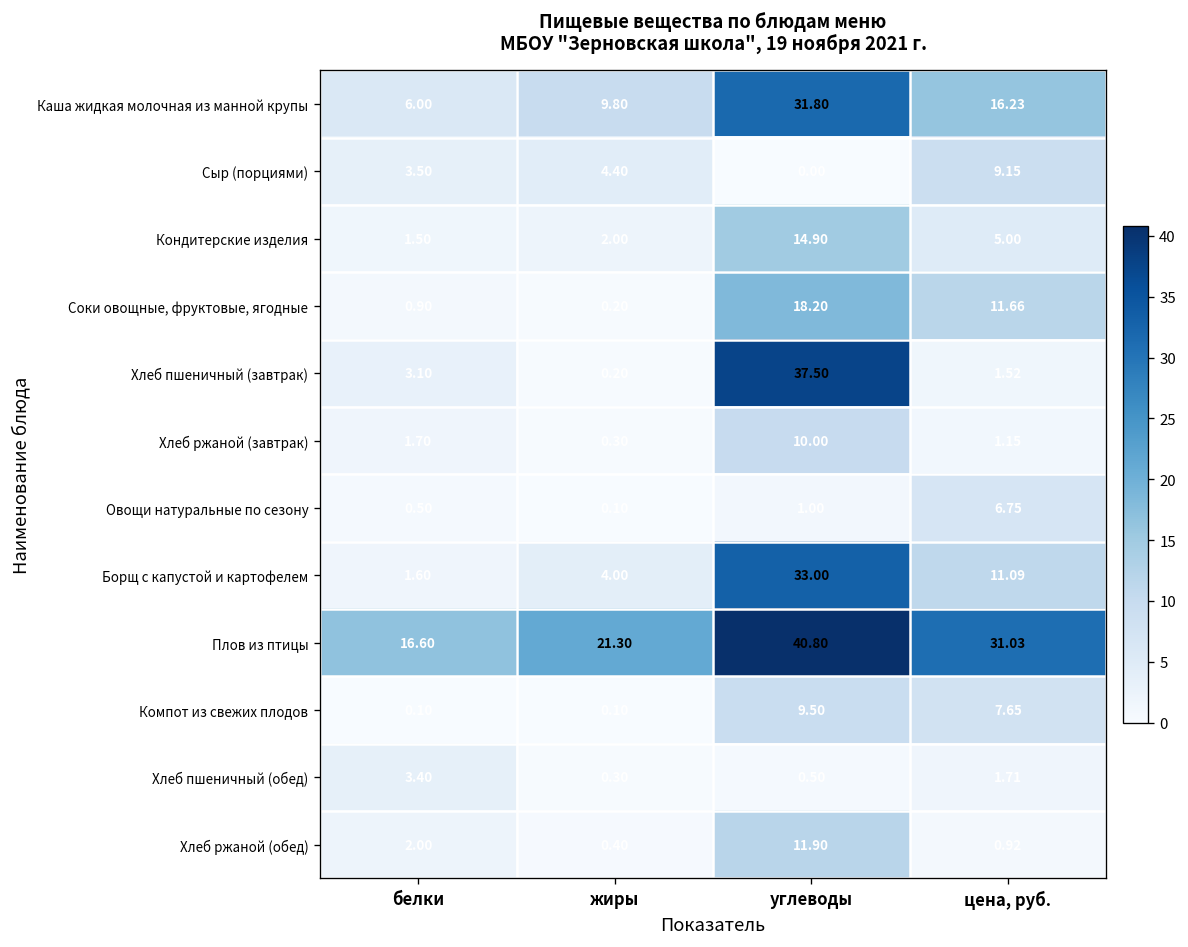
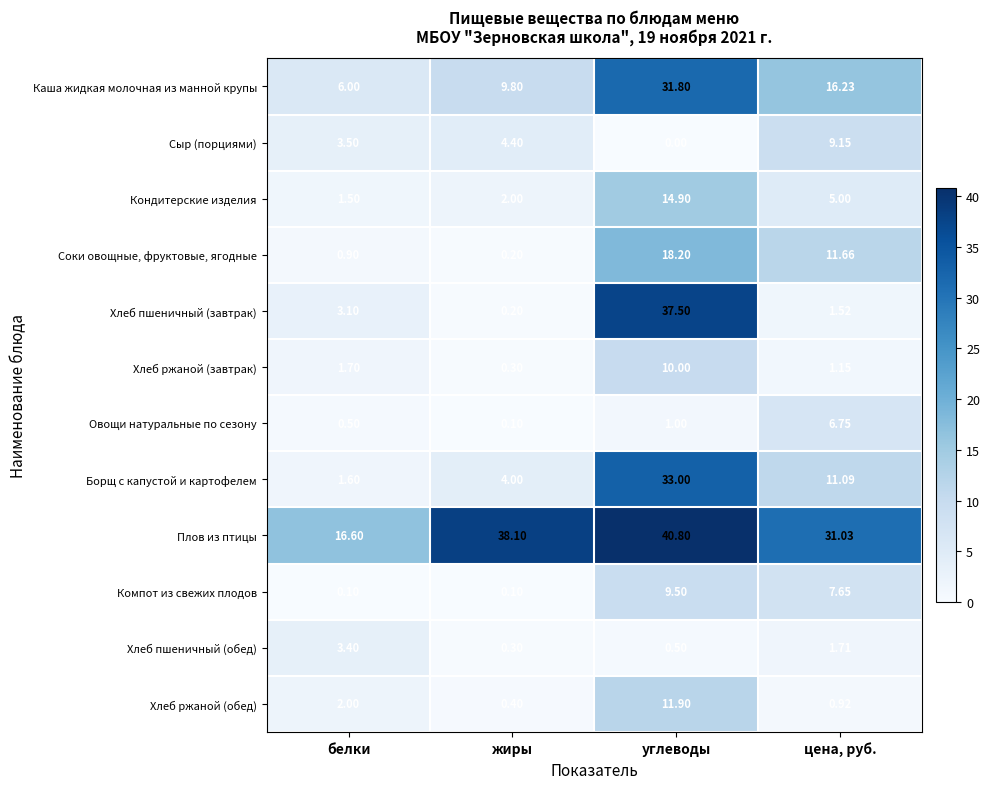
  {
    "Каша жидкая молочная из манной крупы": {
      "жиры": 9.80,
      "углеводы": 31.80,
      "цена, руб.": 16.23
    },
    "Сыр (порциями)": {
      "цена, руб.": 9.15
    },
    "Кондитерские изделия": {
      "углеводы": 14.90
    },
    "Соки овощные, фруктовые, ягодные": {
      "углеводы": 18.20,
      "цена, руб.": 11.66
    },
    "Хлеб пшеничный (завтрак)": {
      "углеводы": 37.50
    },
    "Хлеб ржаной (завтрак)": {
      "углеводы": 10.00
    },
    "Борщ с капустой и картофелем": {
      "углеводы": 33.00,
      "цена, руб.": 11.09
    },
    "Плов из птицы": {
      "белки": 16.60,
-     "жиры": 21.30,
+     "жиры": 38.10,
      "углеводы": 40.80,
      "цена, руб.": 31.03
    },
    "Компот из свежих плодов": {
      "углеводы": 9.50
    },
    "Хлеб ржаной (обед)": {
      "углеводы": 11.90
    }
  }
